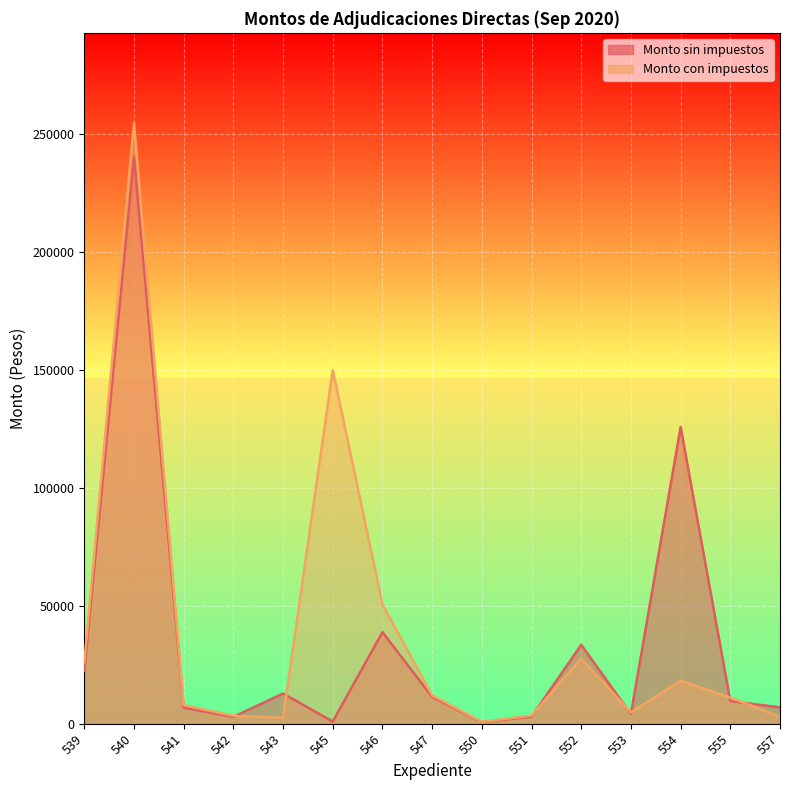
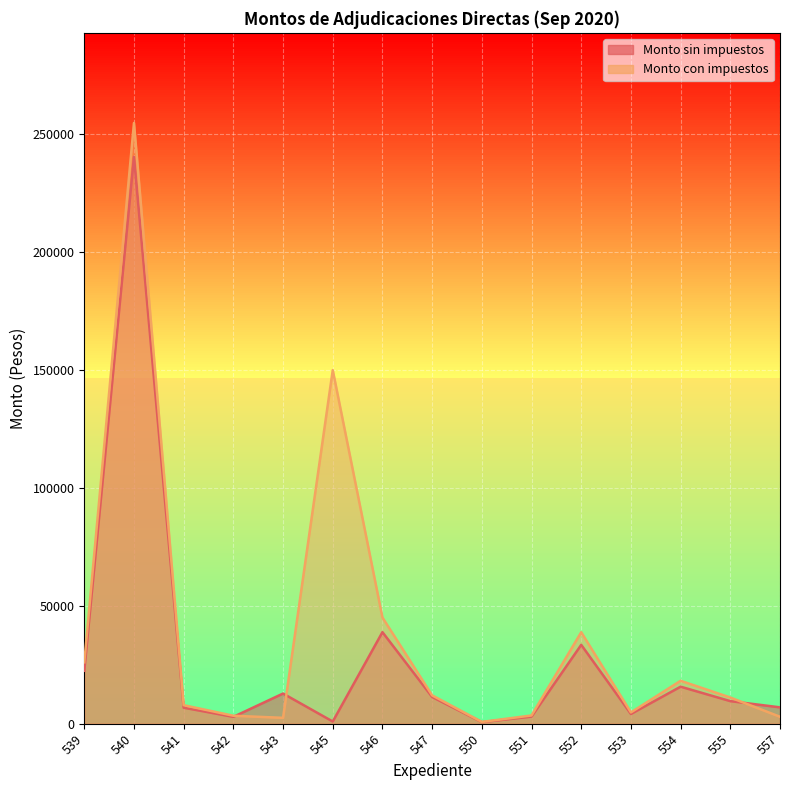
  {
    "Monto sin impuestos": {
      "539": 22000,
      "540": 240000,
      "543": 13000,
      "545": 1000,
      "546": 39000,
      "552": 33000,
-     "554": 126000,
+     "554": 16000,
      "555": 10000,
      "557": 7000
    },
    "Monto con impuestos": {
      "539": 26000,
      "540": 255000,
      "543": 2000,
      "545": 150000,
-     "546": 51000,
-     "552": 28000,
+     "546": 45000,
+     "552": 39000,
      "554": 18000,
      "555": 11000,
      "557": 3000
    }
  }
